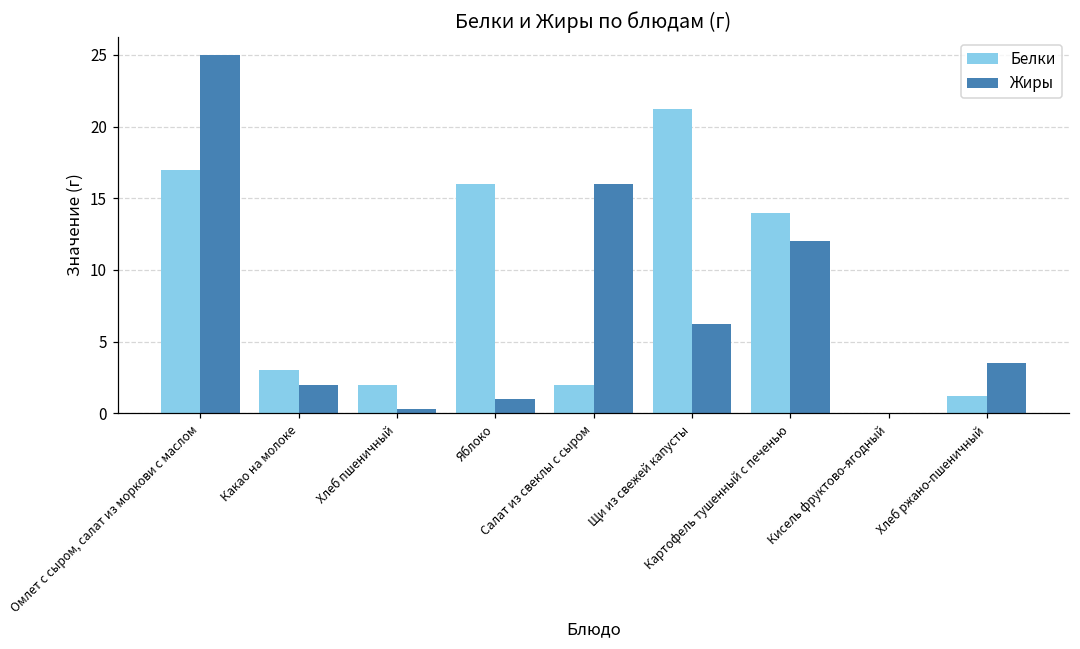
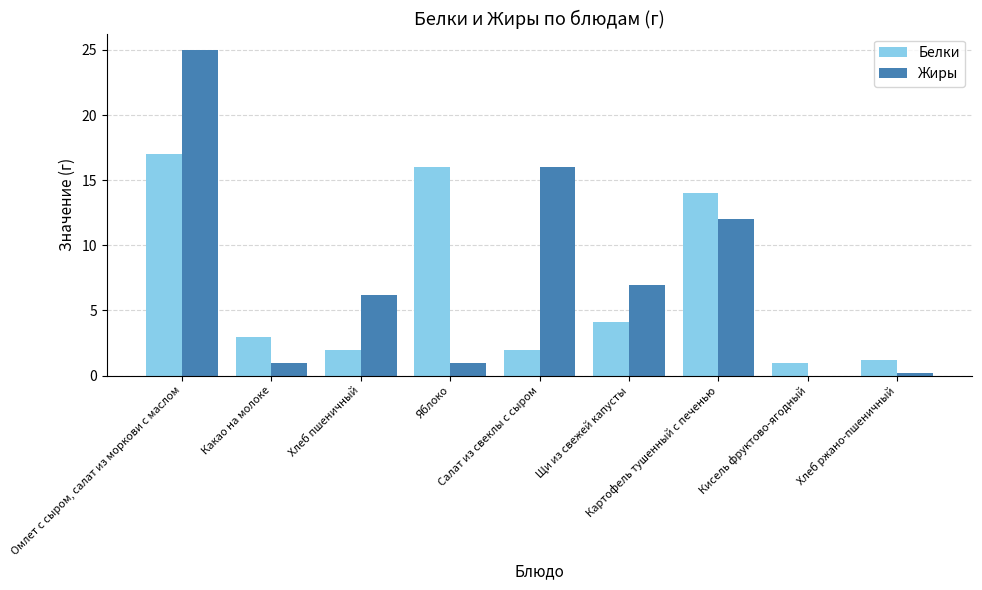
  {
    "Белки": {
      "Омлет с сыром, салат из моркови с маслом": 17.0,
      "Какао на молоке": 3.0,
      "Хлеб пшеничный": 2.0,
      "Яблоко": 16.0,
      "Салат из свеклы с сыром": 2.0,
-     "Щи из свежей капусты": 21.2,
+     "Щи из свежей капусты": 4.1,
      "Картофель тушенный с печенью": 14.0,
-     "Кисель фруктово-ягодный": 0,
+     "Кисель фруктово-ягодный": 1,
      "Хлеб ржано-пшеничный": 1.2
    },
    "Жиры": {
      "Омлет с сыром, салат из моркови с маслом": 25.0,
-     "Какао на молоке": 2,
-     "Хлеб пшеничный": 0.3,
+     "Какао на молоке": 1,
+     "Хлеб пшеничный": 6.2,
      "Яблоко": 1.0,
      "Салат из свеклы с сыром": 16.0,
-     "Щи из свежей капусты": 6.2,
+     "Щи из свежей капусты": 7.0,
      "Картофель тушенный с печенью": 12.0,
      "Кисель фруктово-ягодный": 0.0,
-     "Хлеб ржано-пшеничный": 3.5
+     "Хлеб ржано-пшеничный": 0.2
    }
  }
